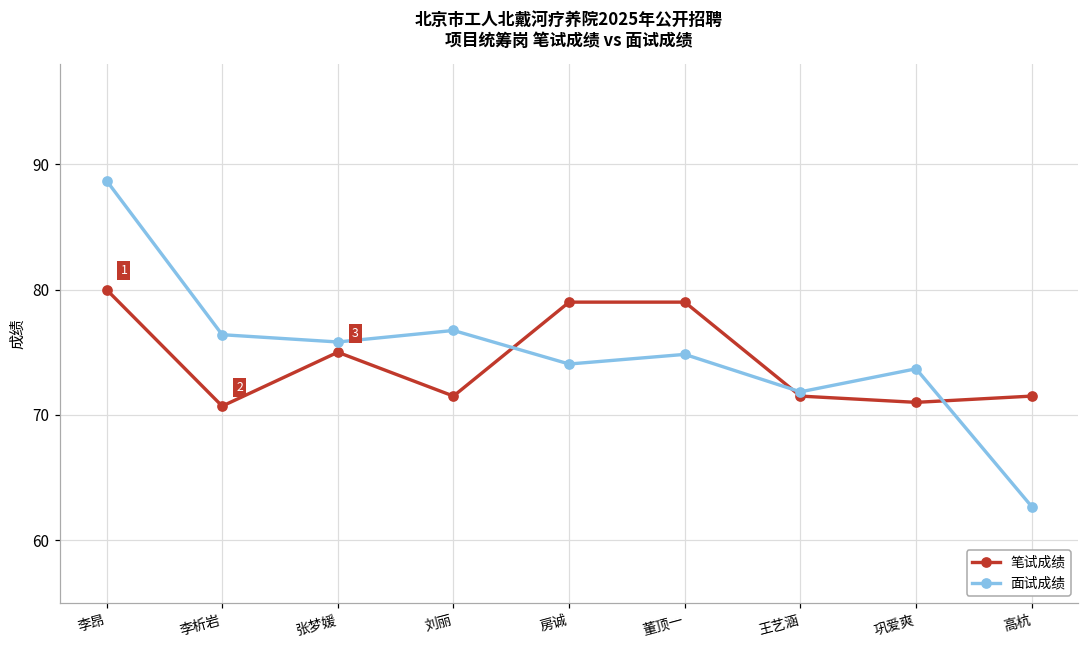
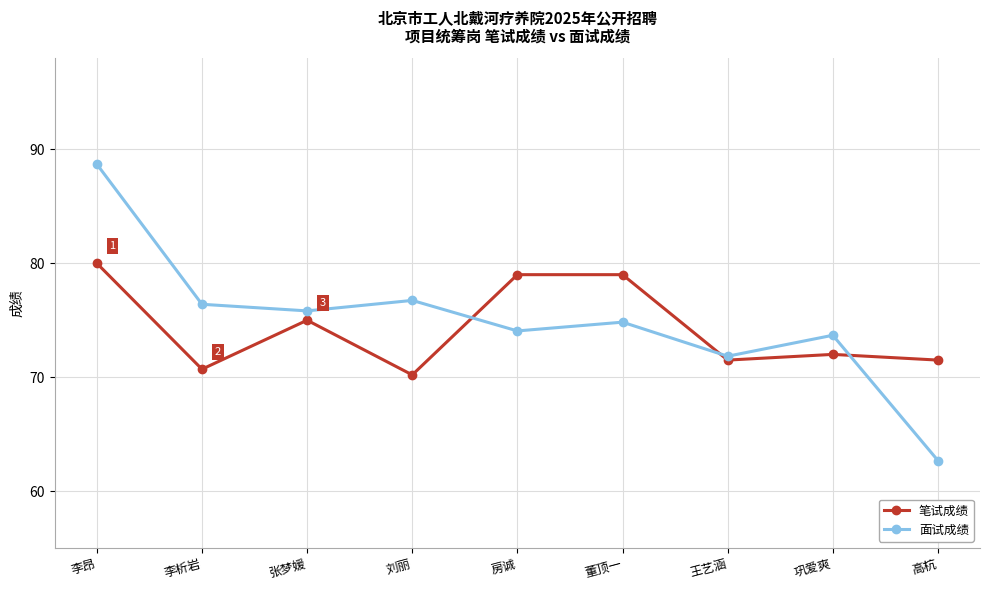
  {
    "笔试成绩": {
      "张梦媛": 75.0,
-     "刘丽": 71.5,
+     "刘丽": 70.2,
      "房诚": 79.0,
      "董顶一": 79.0,
      "王艺涵": 71.5,
-     "巩爱爽": 71,
+     "巩爱爽": 72,
      "高杭": 71.5
    },
    "面试成绩": {
      "李昂": 88.7,
      "李析岩": 76.4,
      "刘丽": 76.7,
      "房诚": 74.1,
      "董顶一": 74.8,
      "王艺涵": 71.8,
      "巩爱爽": 73.7,
      "高杭": 62.7
    }
  }
